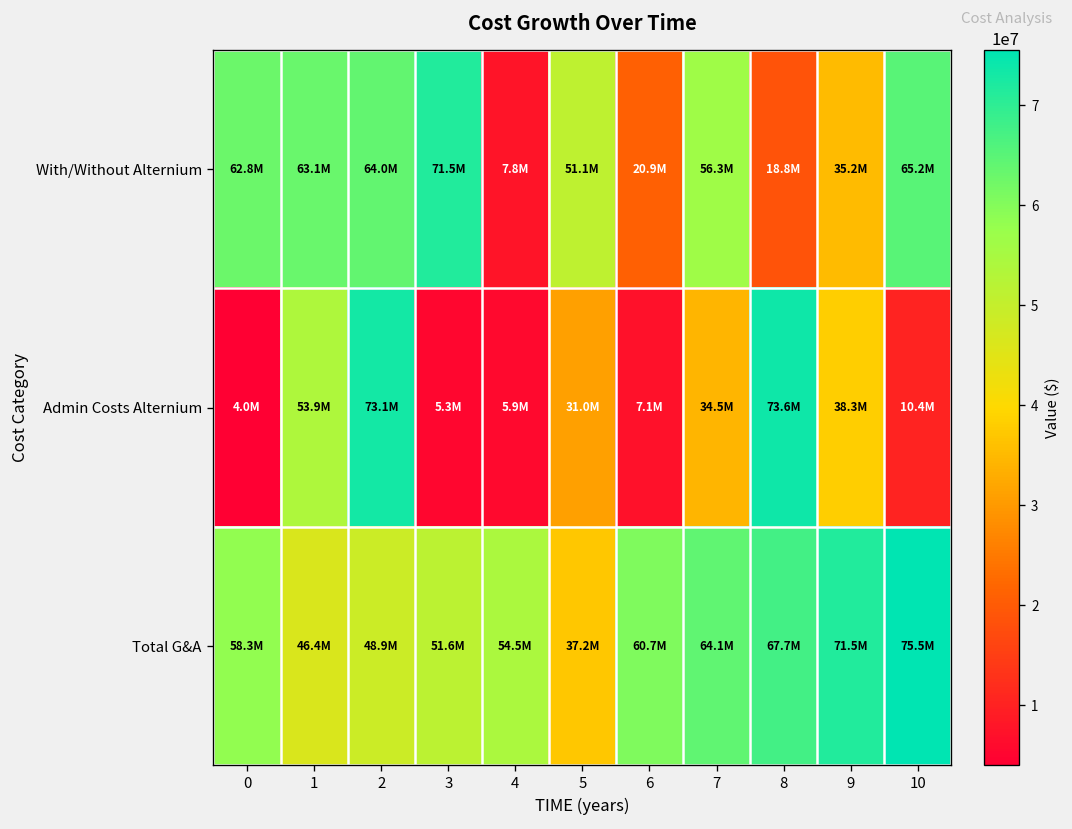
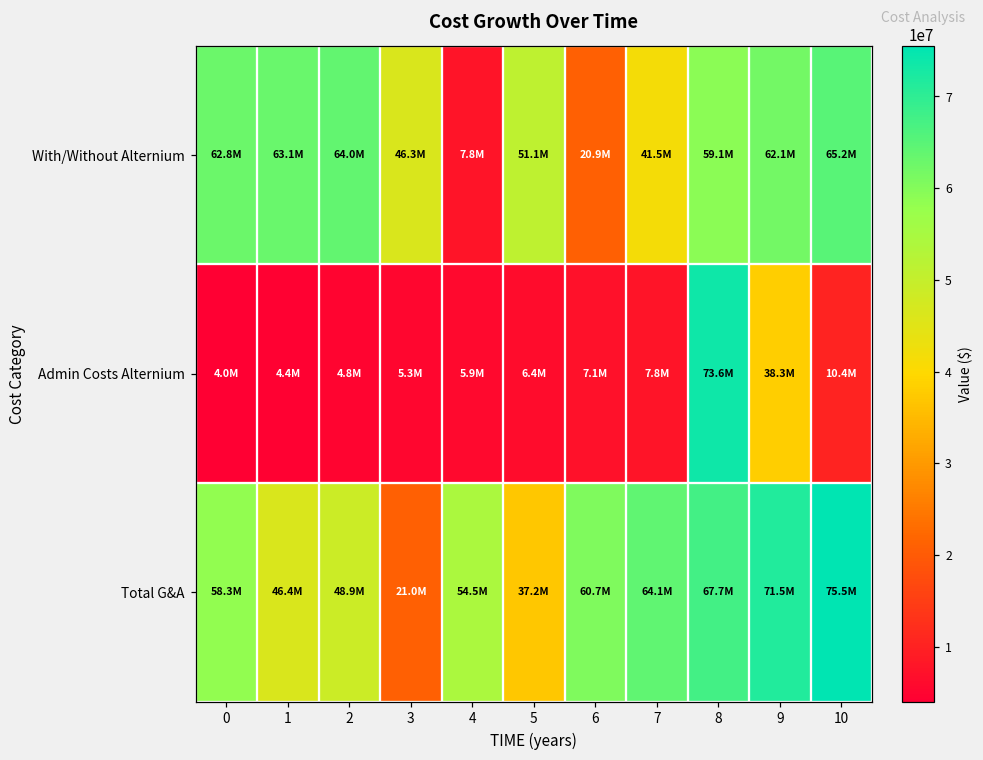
  {
    "With/Without Alternium": {
      "0": "62.8M",
      "1": "63.1M",
      "2": "64.0M",
-     "3": "71.5M",
+     "3": "46.3M",
      "4": "7.8M",
      "5": "51.1M",
      "6": "20.9M",
-     "7": "56.3M",
-     "8": "18.8M",
-     "9": "35.2M",
+     "7": "41.5M",
+     "8": "59.1M",
+     "9": "62.1M",
      "10": "65.2M"
    },
    "Admin Costs Alternium": {
      "0": "4.0M",
-     "1": "53.9M",
-     "2": "73.1M",
+     "1": "4.4M",
+     "2": "4.8M",
      "3": "5.3M",
      "4": "5.9M",
-     "5": "31.0M",
+     "5": "6.4M",
      "6": "7.1M",
-     "7": "34.5M",
+     "7": "7.8M",
      "8": "73.6M",
      "9": "38.3M",
      "10": "10.4M"
    },
    "Total G&A": {
      "0": "58.3M",
      "1": "46.4M",
      "2": "48.9M",
-     "3": "51.6M",
+     "3": "21.0M",
      "4": "54.5M",
      "5": "37.2M",
      "6": "60.7M",
      "7": "64.1M",
      "8": "67.7M",
      "9": "71.5M",
      "10": "75.5M"
    }
  }
